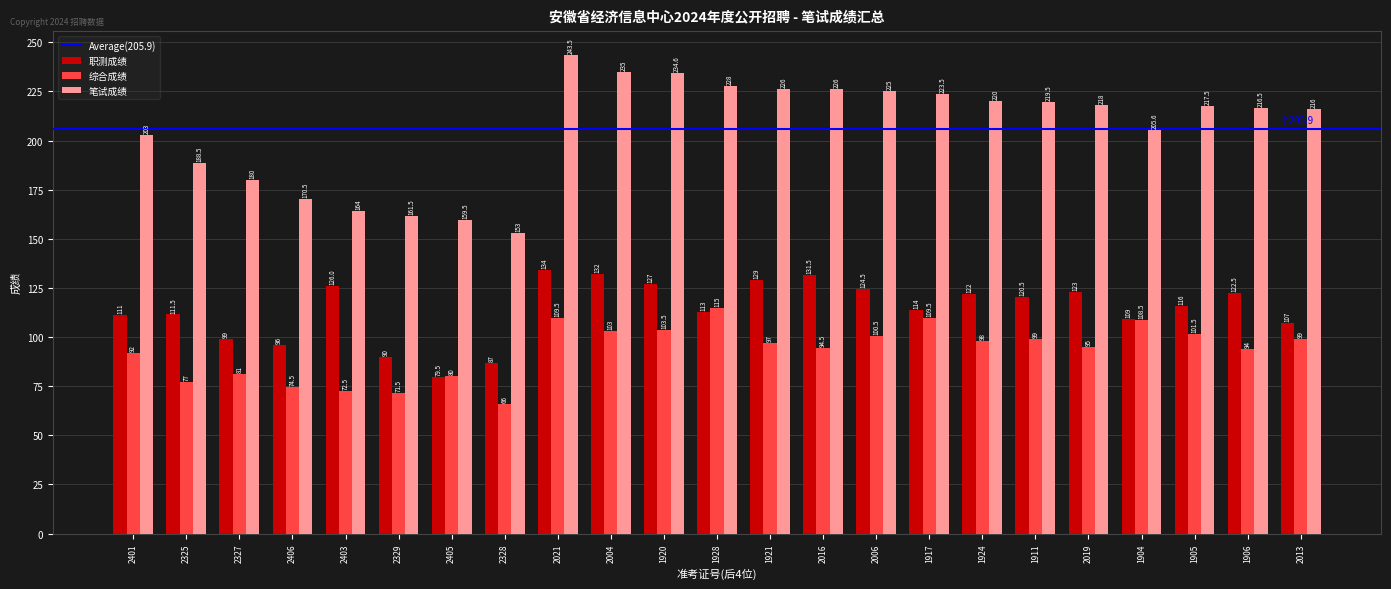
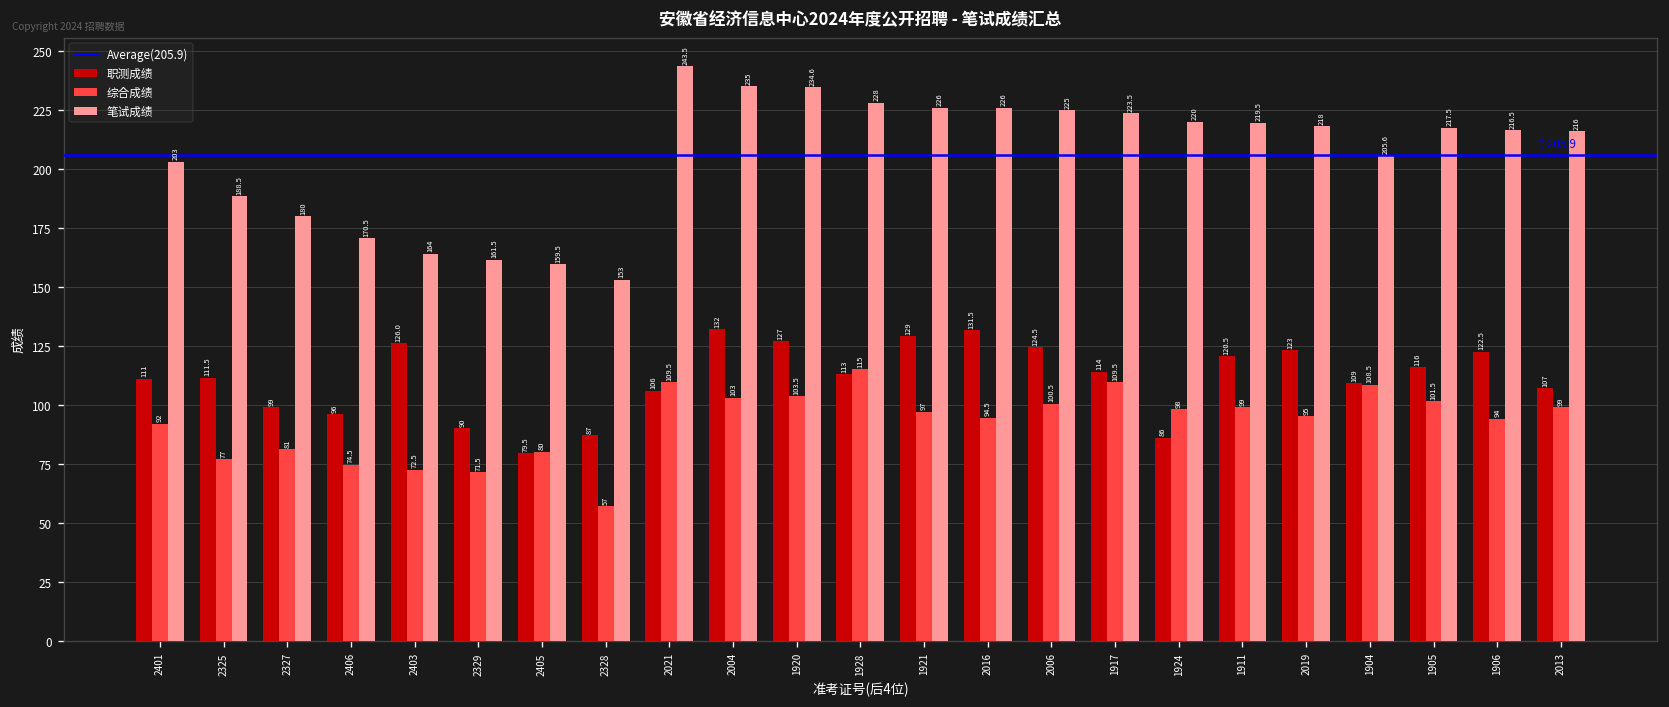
  {
    "职测成绩": {
      "2401": 111,
      "2325": 111.5,
      "2327": 99,
      "2406": 96,
      "2403": 126.0,
      "2329": 90,
      "2405": 79.5,
      "2328": 87,
-     "2021": 134,
+     "2021": 106,
      "2004": 132,
      "1920": 127,
      "1928": 113,
      "1921": 129,
      "2016": 131.5,
      "2006": 124.5,
      "1917": 114,
-     "1924": 122,
+     "1924": 86,
      "1911": 120.5,
      "2019": 123,
      "1904": 109,
      "1905": 116,
      "1906": 122.5,
      "2013": 107
    },
    "综合成绩": {
      "2401": 92,
      "2325": 77,
      "2327": 81,
      "2406": 74.5,
      "2403": 72.5,
      "2329": 71.5,
      "2405": 80,
-     "2328": 66,
+     "2328": 57,
      "2021": 109.5,
      "2004": 103,
      "1920": 103.5,
      "1928": 115,
      "1921": 97,
      "2016": 94.5,
      "2006": 100.5,
      "1917": 109.5,
      "1924": 98,
      "1911": 99,
      "2019": 95,
      "1904": 108.5,
      "1905": 101.5,
      "1906": 94,
      "2013": 99
    },
    "笔试成绩": {
      "2401": 203,
      "2325": 188.5,
      "2327": 180,
      "2406": 170.5,
      "2403": 164,
      "2329": 161.5,
      "2405": 159.5,
      "2328": 153,
      "2021": 243.5,
      "2004": 235,
      "1920": 234.6,
      "1928": 228,
      "1921": 226,
      "2016": 226,
      "2006": 225,
      "1917": 223.5,
      "1924": 220,
      "1911": 219.5,
      "2019": 218,
      "1904": 205.6,
      "1905": 217.5,
      "1906": 216.5,
      "2013": 216
    }
  }
